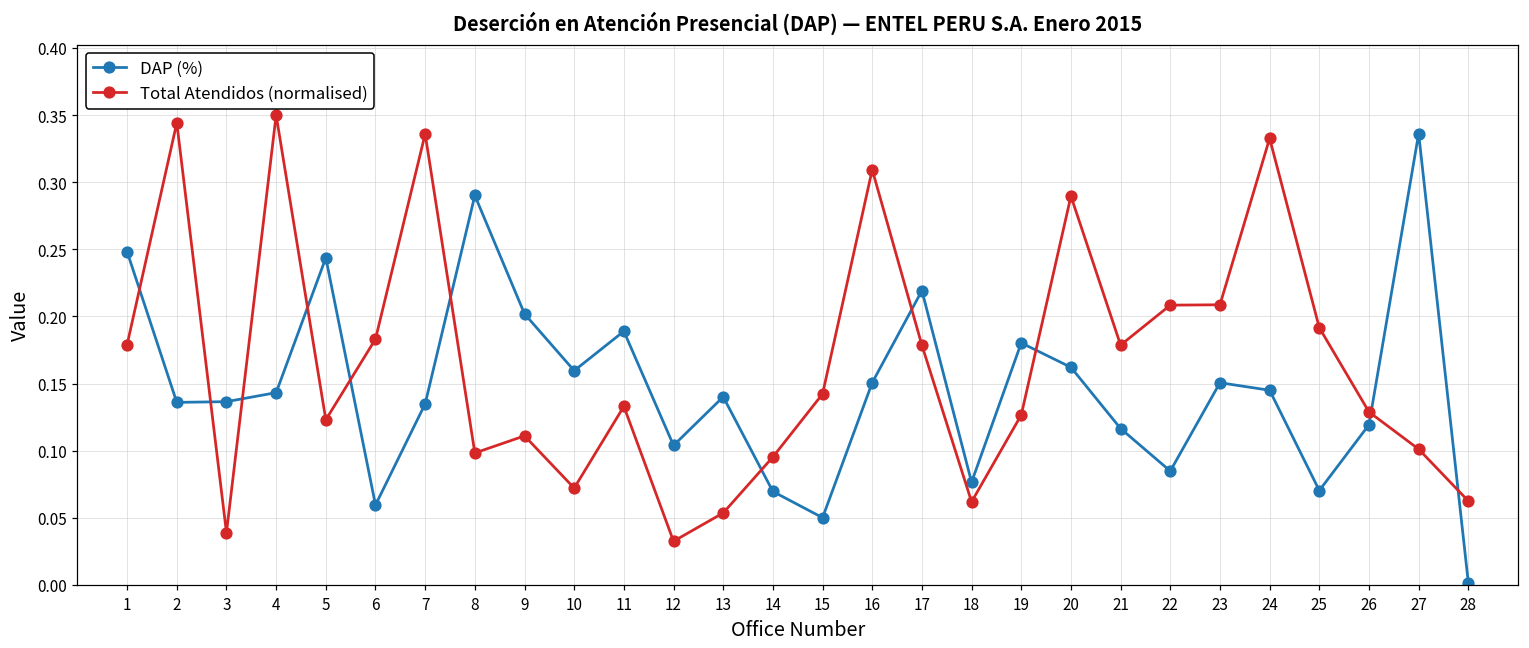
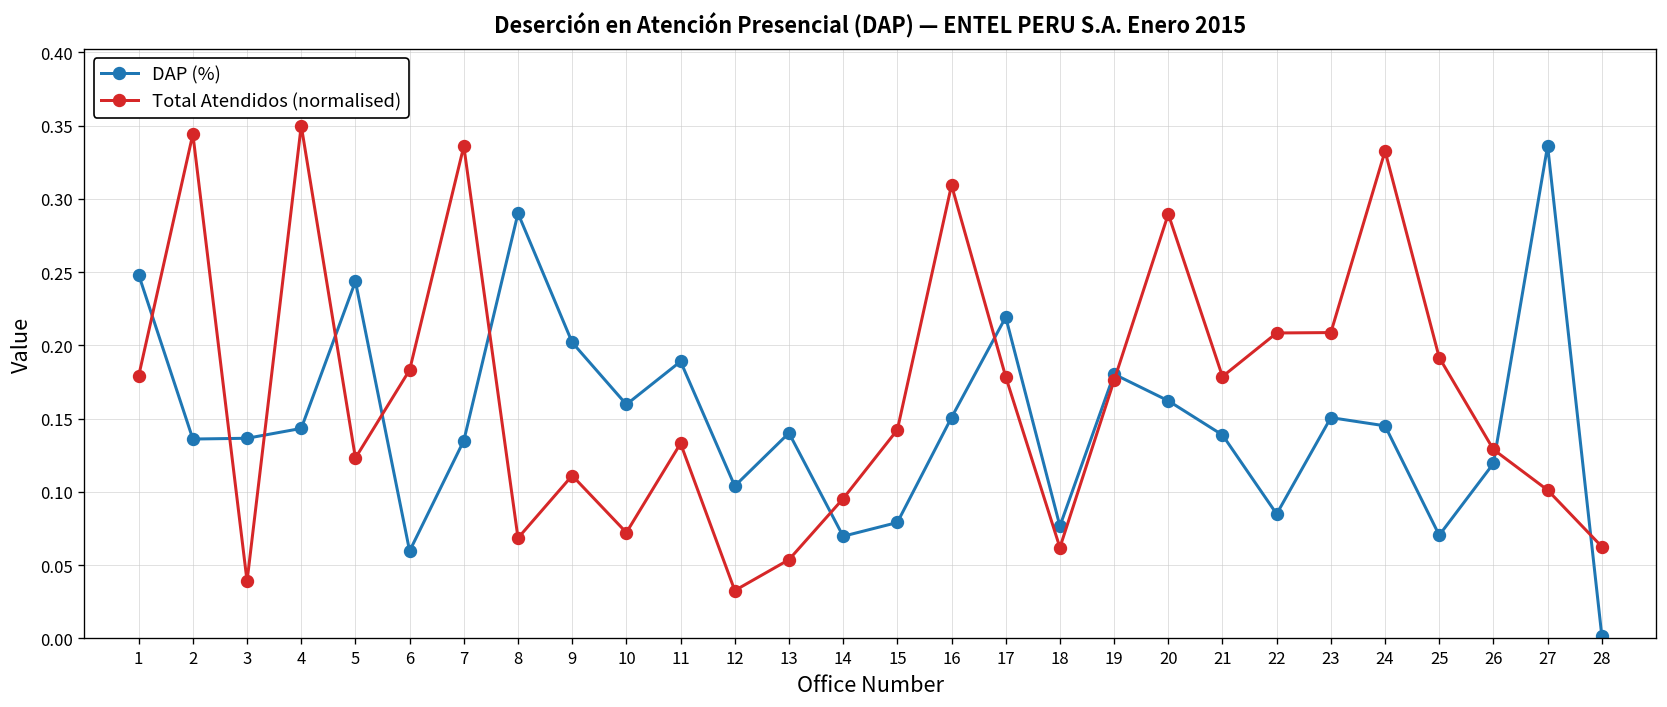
  {
    "DAP (%)": {
      "1": 0.248,
      "2": 0.136,
      "3": 0.137,
      "4": 0.143,
      "5": 0.244,
      "6": 0.060,
      "7": 0.135,
      "8": 0.290,
      "9": 0.202,
      "10": 0.160,
      "11": 0.189,
      "12": 0.104,
      "13": 0.140,
      "14": 0.070,
-     "15": 0.050,
+     "15": 0.079,
      "16": 0.151,
      "17": 0.219,
      "18": 0.077,
      "19": 0.180,
      "20": 0.162,
-     "21": 0.117,
+     "21": 0.139,
      "22": 0.085,
      "23": 0.151,
      "24": 0.145,
      "25": 0.070,
      "26": 0.119,
      "27": 0.336,
      "28": 0.002
    },
    "Total Atendidos (normalised)": {
      "1": 0.179,
      "2": 0.344,
      "3": 0.039,
      "4": 0.350,
      "5": 0.123,
      "6": 0.183,
      "7": 0.336,
-     "8": 0.098,
+     "8": 0.068,
      "9": 0.111,
      "10": 0.072,
      "11": 0.133,
      "12": 0.033,
      "13": 0.054,
      "14": 0.095,
      "15": 0.142,
      "16": 0.309,
      "17": 0.179,
      "18": 0.062,
-     "19": 0.127,
+     "19": 0.176,
      "20": 0.290,
      "21": 0.179,
      "22": 0.208,
      "23": 0.209,
      "24": 0.333,
      "25": 0.192,
      "26": 0.129,
      "27": 0.101,
      "28": 0.063
    }
  }
